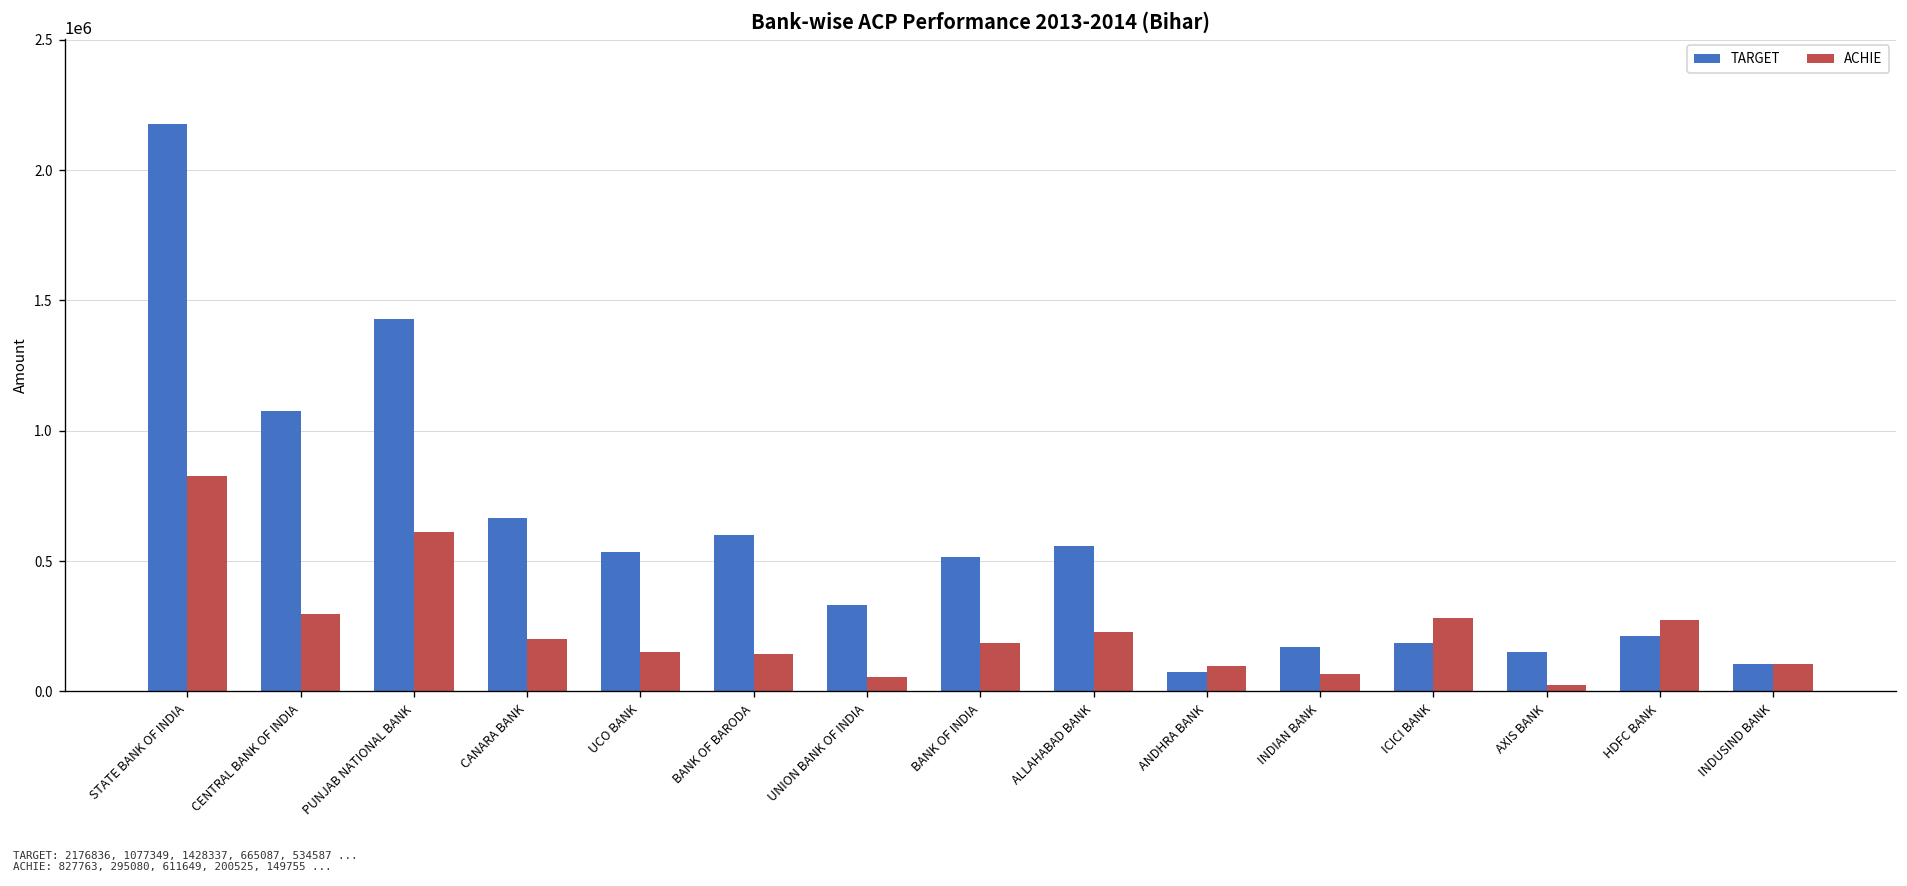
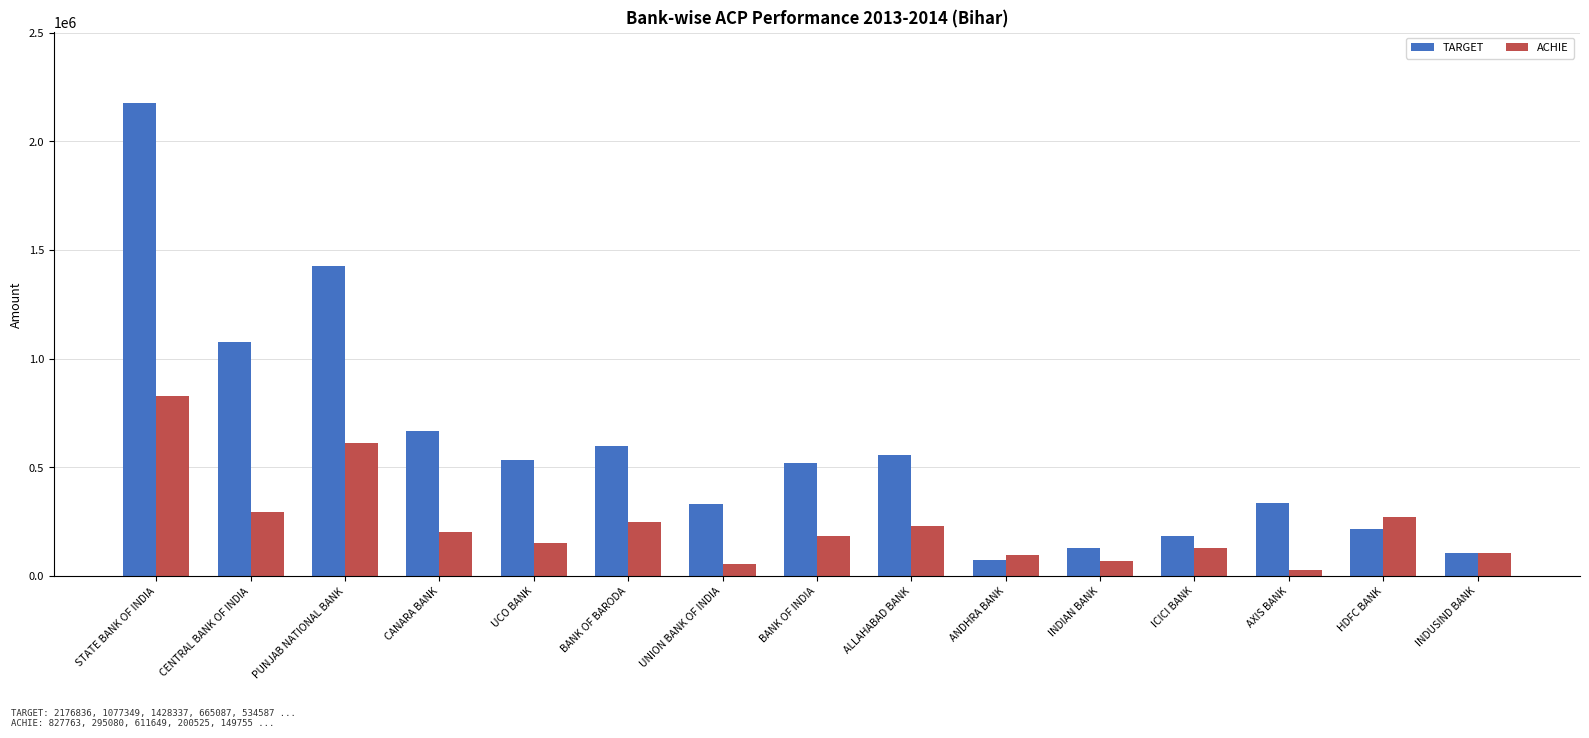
  {
    "TARGET": {
      "STATE BANK OF INDIA": 2180000,
      "CENTRAL BANK OF INDIA": 1080000,
      "PUNJAB NATIONAL BANK": 1430000,
      "CANARA BANK": 670000,
      "UCO BANK": 530000,
      "BANK OF BARODA": 600000,
      "UNION BANK OF INDIA": 330000,
      "BANK OF INDIA": 520000,
      "ALLAHABAD BANK": 560000,
      "ANDHRA BANK": 70000,
-     "INDIAN BANK": 170000,
+     "INDIAN BANK": 130000,
      "ICICI BANK": 180000,
-     "AXIS BANK": 150000,
+     "AXIS BANK": 340000,
      "HDFC BANK": 210000,
      "INDUSIND BANK": 100000
    },
    "ACHIE": {
      "STATE BANK OF INDIA": 830000,
      "CENTRAL BANK OF INDIA": 300000,
      "PUNJAB NATIONAL BANK": 610000,
      "CANARA BANK": 200000,
      "UCO BANK": 150000,
-     "BANK OF BARODA": 140000,
+     "BANK OF BARODA": 250000,
      "UNION BANK OF INDIA": 50000,
      "BANK OF INDIA": 180000,
      "ALLAHABAD BANK": 230000,
      "ANDHRA BANK": 100000,
      "INDIAN BANK": 70000,
-     "ICICI BANK": 280000,
+     "ICICI BANK": 130000,
      "AXIS BANK": 30000,
      "HDFC BANK": 270000,
      "INDUSIND BANK": 100000
    }
  }
